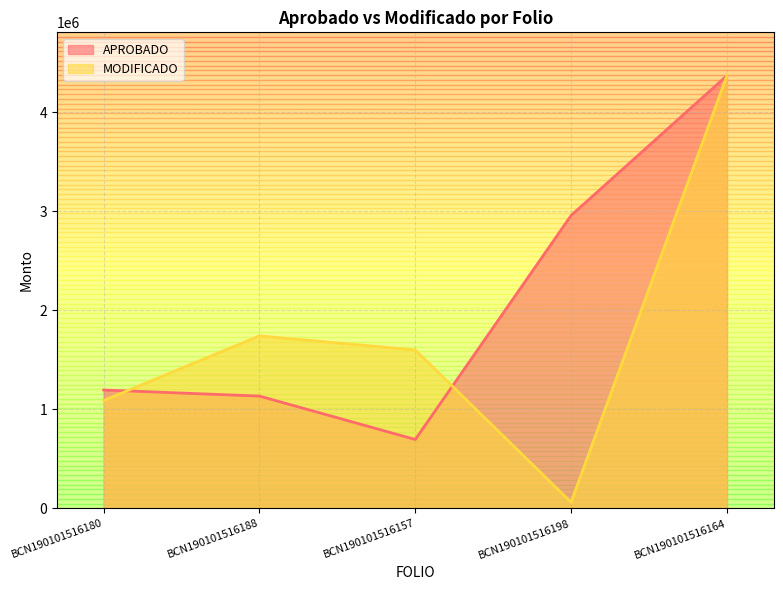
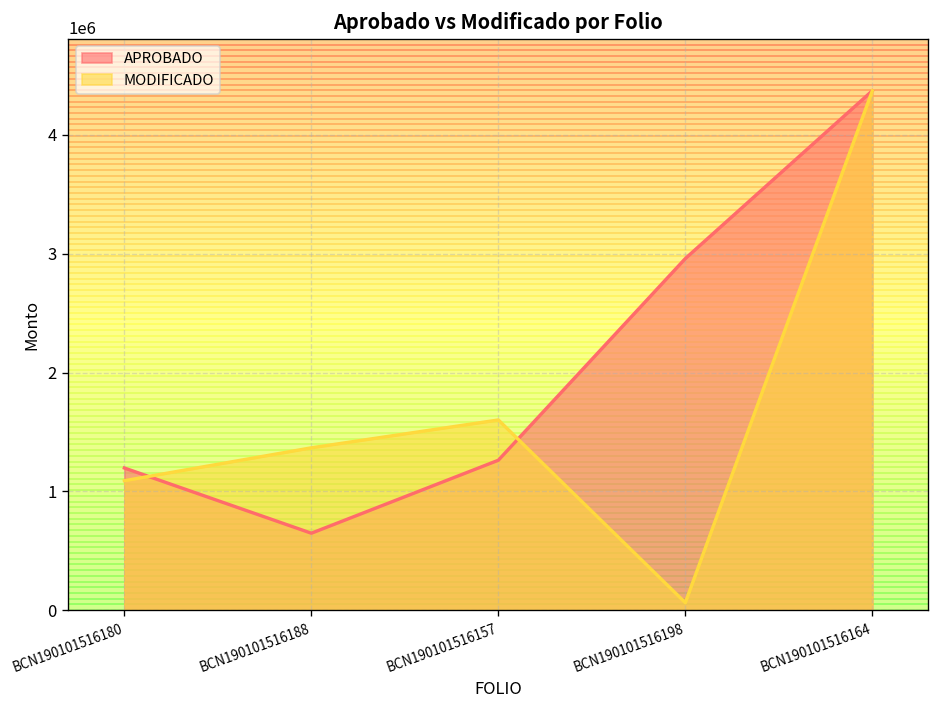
  {
    "APROBADO": {
      "BCN190101516180": 1200000,
-     "BCN190101516188": 1100000,
-     "BCN190101516157": 700000,
+     "BCN190101516188": 600000,
+     "BCN190101516157": 1300000,
      "BCN190101516198": 3000000
    },
    "MODIFICADO": {
      "BCN190101516180": 1100000,
-     "BCN190101516188": 1700000,
+     "BCN190101516188": 1400000,
      "BCN190101516157": 1600000,
      "BCN190101516198": 100000
    }
  }
